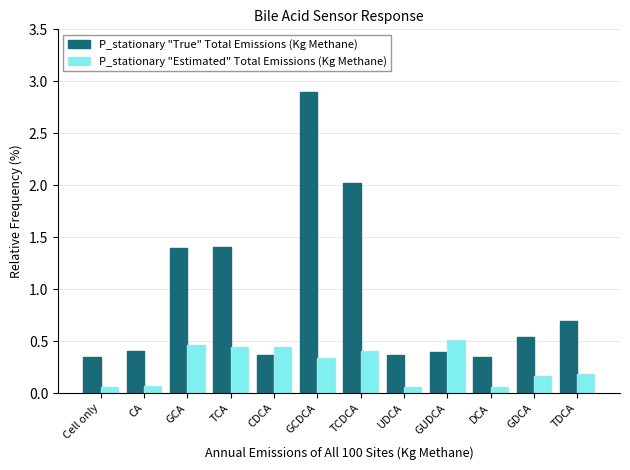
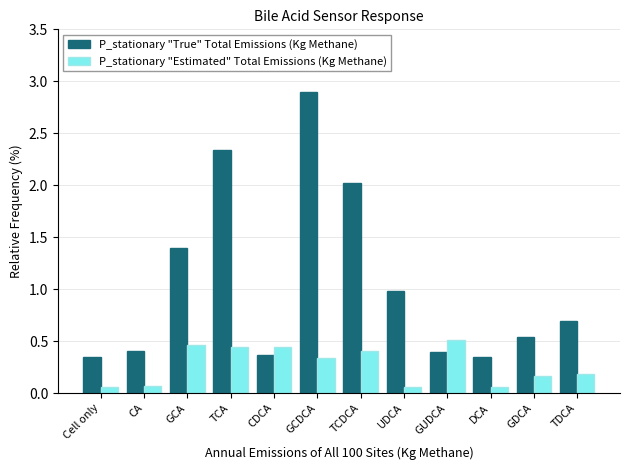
  {
    "P_stationary \"True\" Total Emissions (Kg Methane)": {
      "Cell only": 0.35,
      "CA": 0.41,
      "GCA": 1.39,
-     "TCA": 1.41,
+     "TCA": 2.34,
      "CDCA": 0.37,
      "GCDCA": 2.90,
      "TCDCA": 2.02,
-     "UDCA": 0.36,
+     "UDCA": 0.99,
      "GUDCA": 0.40,
      "DCA": 0.34,
      "GDCA": 0.54,
      "TDCA": 0.69
    },
    "P_stationary \"Estimated\" Total Emissions (Kg Methane)": {
      "Cell only": 0.06,
      "CA": 0.07,
      "GCA": 0.46,
      "TCA": 0.44,
      "CDCA": 0.44,
      "GCDCA": 0.33,
      "TCDCA": 0.41,
      "UDCA": 0.06,
      "GUDCA": 0.51,
      "DCA": 0.06,
      "GDCA": 0.17,
      "TDCA": 0.19
    }
  }
